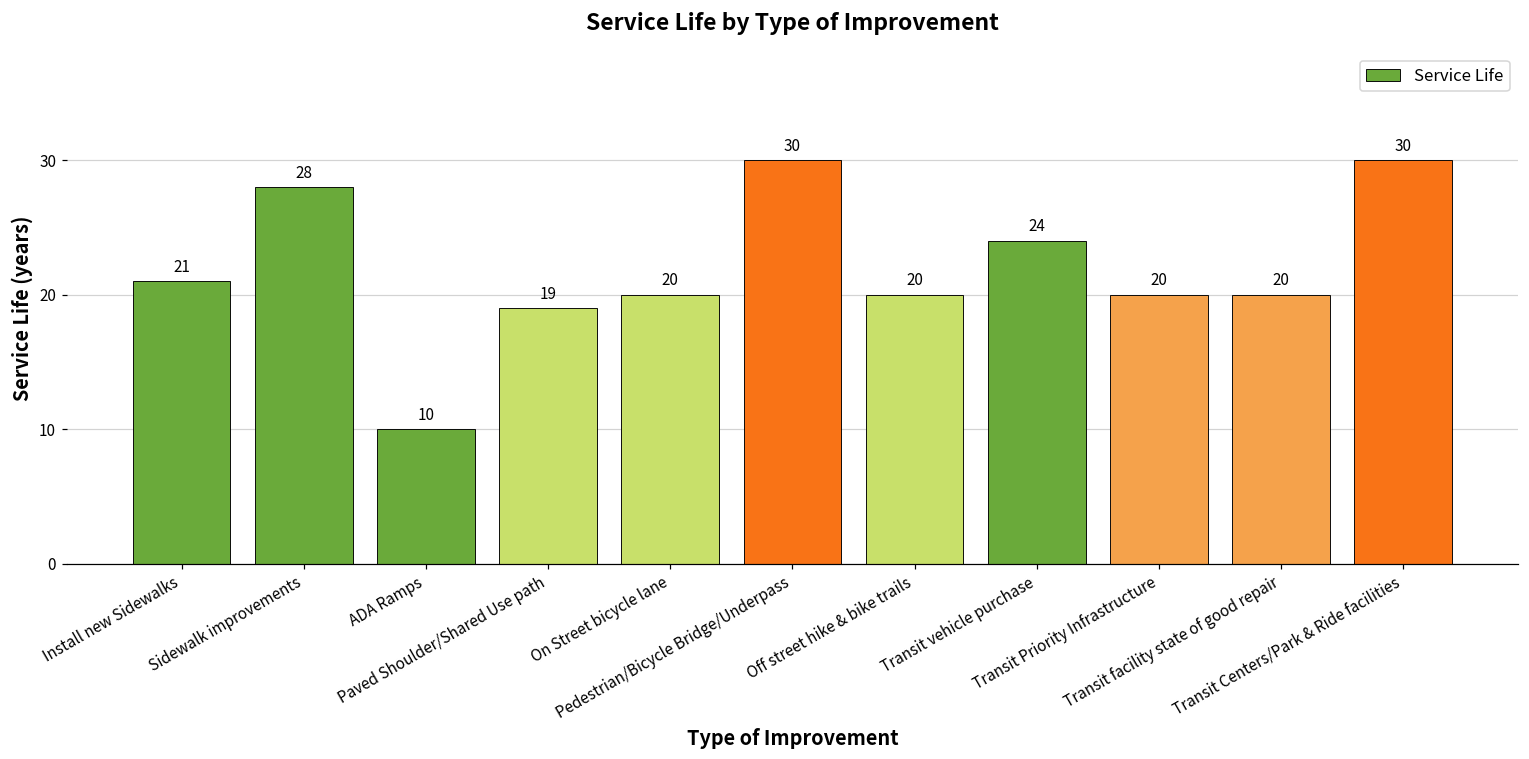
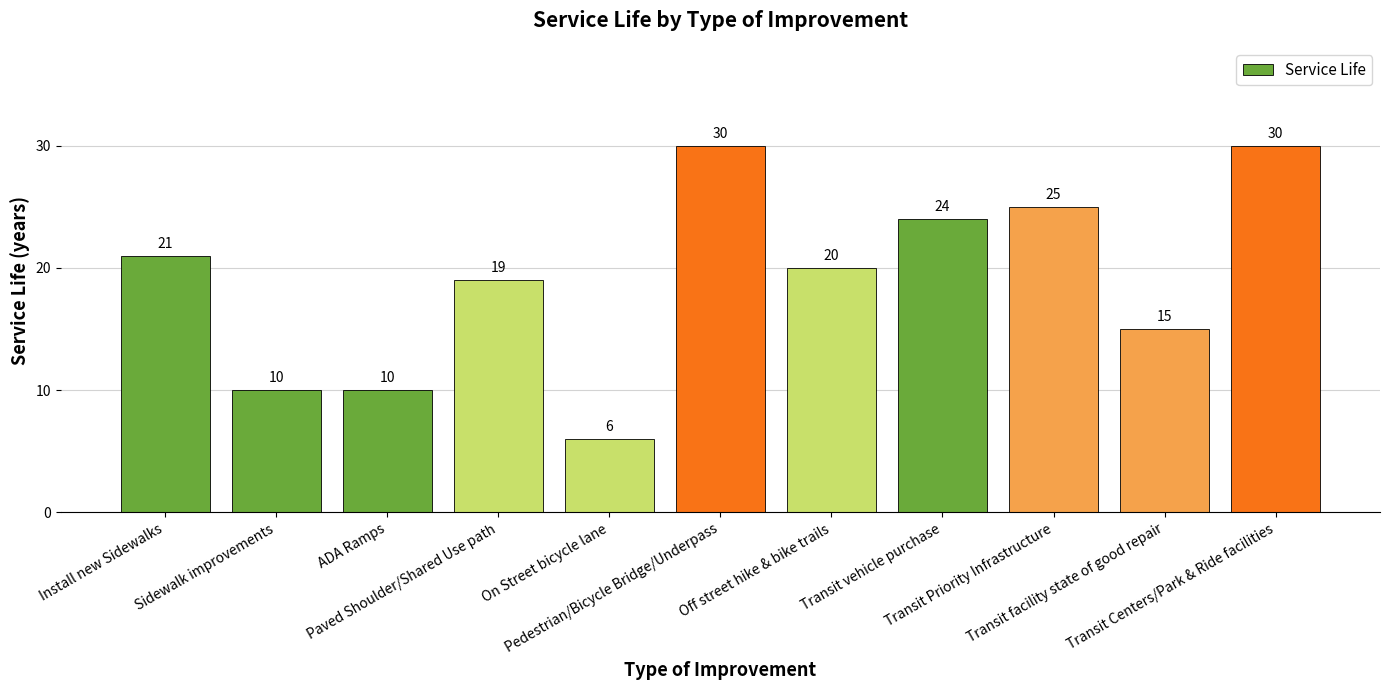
  {
    "Install new Sidewalks": 21,
-   "Sidewalk improvements": 28,
+   "Sidewalk improvements": 10,
    "ADA Ramps": 10,
    "Paved Shoulder/Shared Use path": 19,
-   "On Street bicycle lane": 20,
+   "On Street bicycle lane": 6,
    "Pedestrian/Bicycle Bridge/Underpass": 30,
    "Off street hike & bike trails": 20,
    "Transit vehicle purchase": 24,
-   "Transit Priority Infrastructure": 20,
-   "Transit facility state of good repair": 20,
+   "Transit Priority Infrastructure": 25,
+   "Transit facility state of good repair": 15,
    "Transit Centers/Park & Ride facilities": 30
  }
